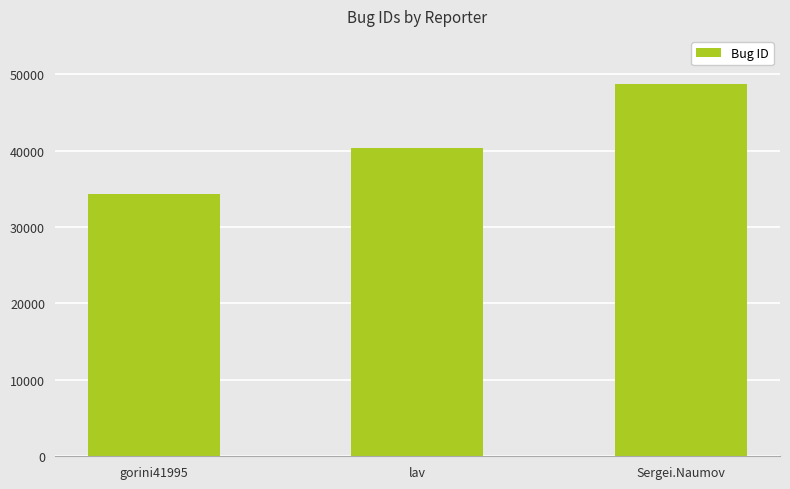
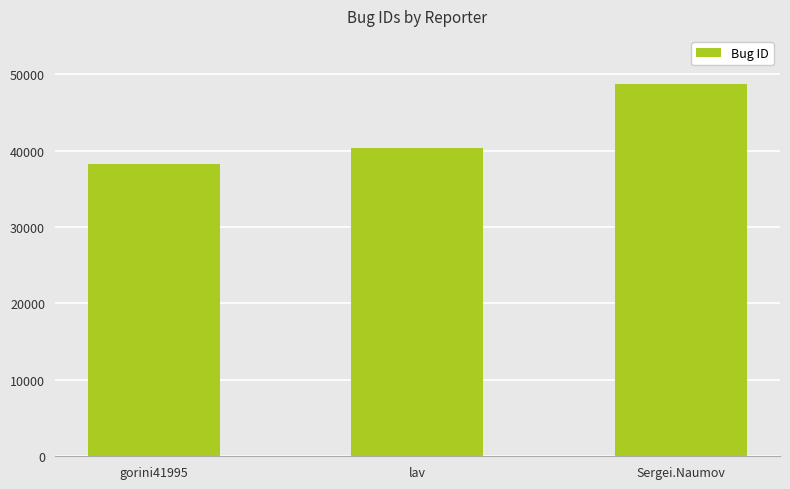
  {
-   "gorini41995": 34000,
+   "gorini41995": 38000,
    "lav": 40000,
    "Sergei.Naumov": 49000
  }
